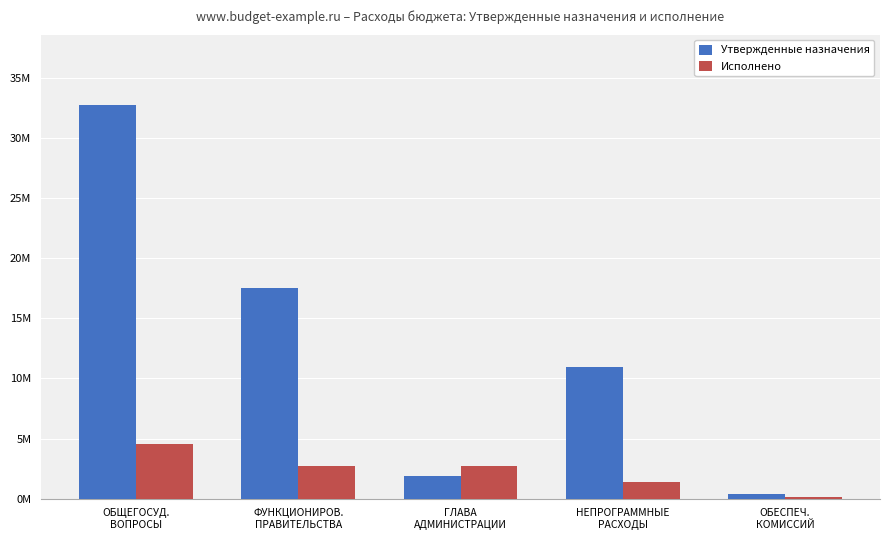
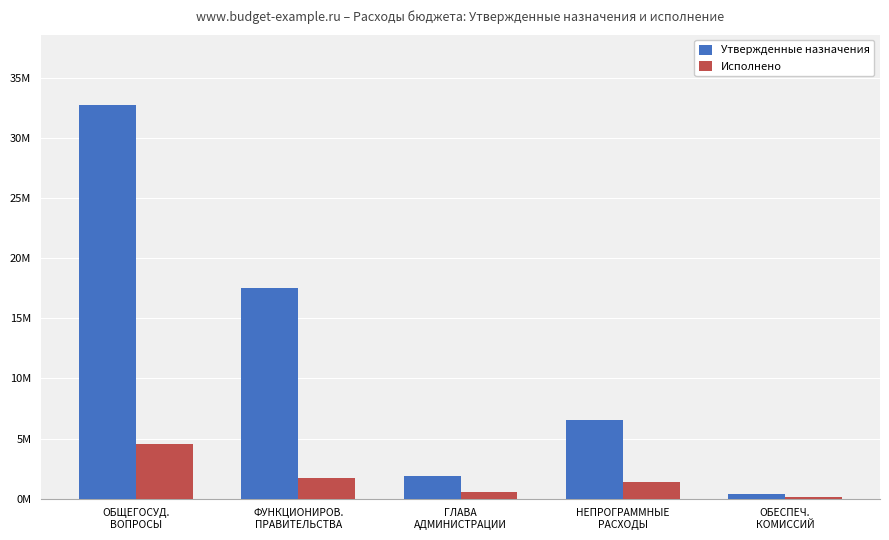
  {
    "Утвержденные назначения": {
      "ОБЩЕГОСУД. ВОПРОСЫ": 32700000,
      "ФУНКЦИОНИРОВ. ПРАВИТЕЛЬСТВА": 17500000,
      "ГЛАВА АДМИНИСТРАЦИИ": 1900000,
-     "НЕПРОГРАММНЫЕ РАСХОДЫ": 10900000,
+     "НЕПРОГРАММНЫЕ РАСХОДЫ": 6500000,
      "ОБЕСПЕЧ. КОМИССИЙ": 400000
    },
    "Исполнено": {
      "ОБЩЕГОСУД. ВОПРОСЫ": 4500000,
-     "ФУНКЦИОНИРОВ. ПРАВИТЕЛЬСТВА": 2800000,
-     "ГЛАВА АДМИНИСТРАЦИИ": 2800000,
+     "ФУНКЦИОНИРОВ. ПРАВИТЕЛЬСТВА": 1700000,
+     "ГЛАВА АДМИНИСТРАЦИИ": 600000,
      "НЕПРОГРАММНЫЕ РАСХОДЫ": 1400000
    }
  }
